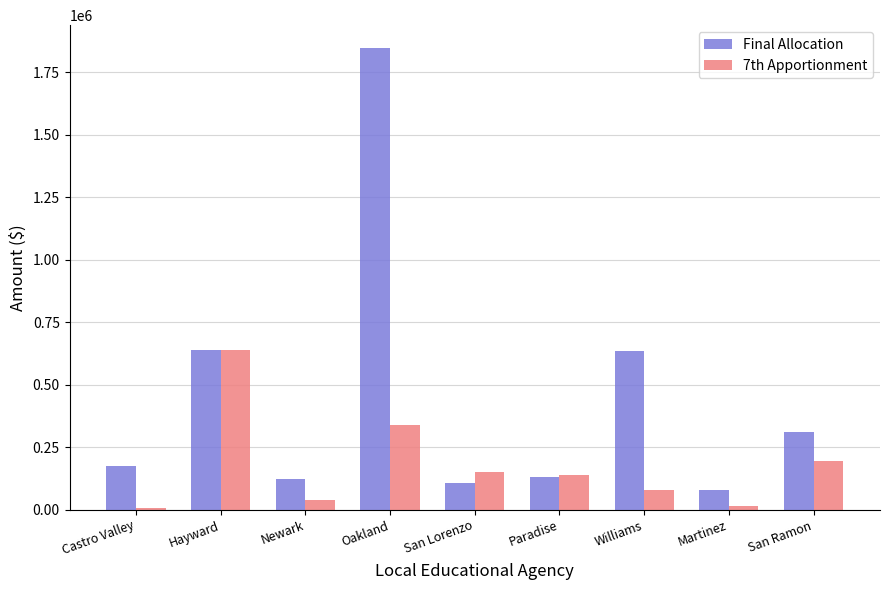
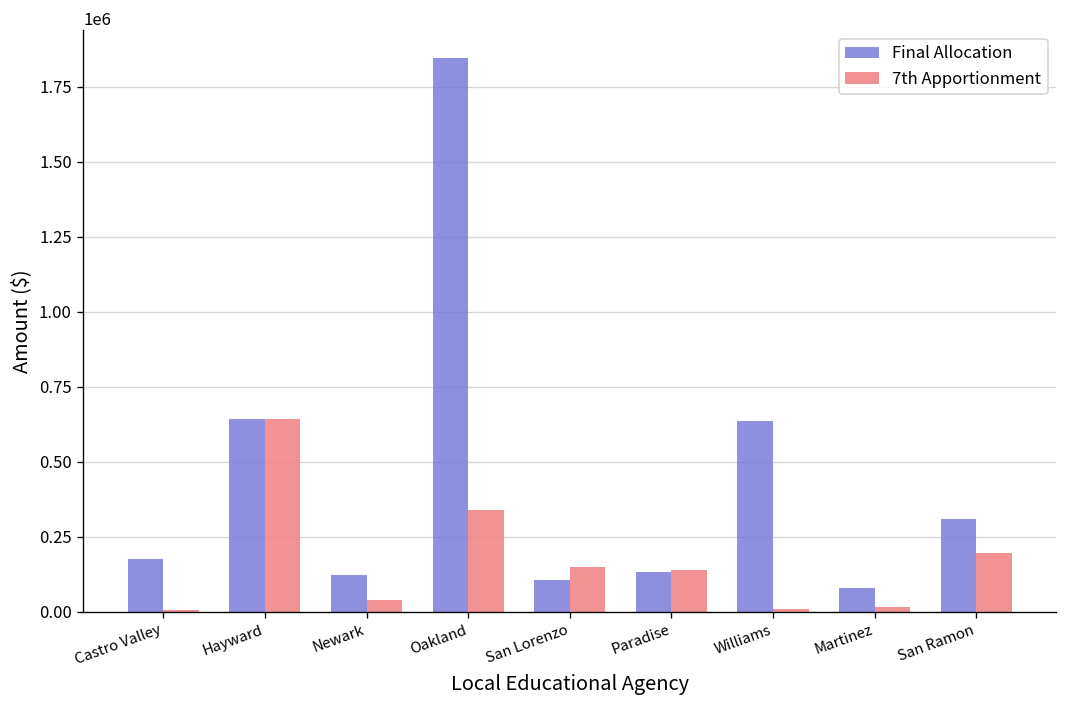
  {
    "Final Allocation": {
      "Castro Valley": 170000,
      "Hayward": 640000,
      "Newark": 120000,
      "Oakland": 1850000,
      "San Lorenzo": 110000,
      "Paradise": 130000,
      "Williams": 640000,
      "Martinez": 80000,
      "San Ramon": 310000
    },
    "7th Apportionment": {
      "Hayward": 640000,
      "Newark": 40000,
      "Oakland": 340000,
      "San Lorenzo": 150000,
      "Paradise": 140000,
-     "Williams": 80000,
+     "Williams": 10000,
      "Martinez": 10000,
      "San Ramon": 190000
    }
  }
